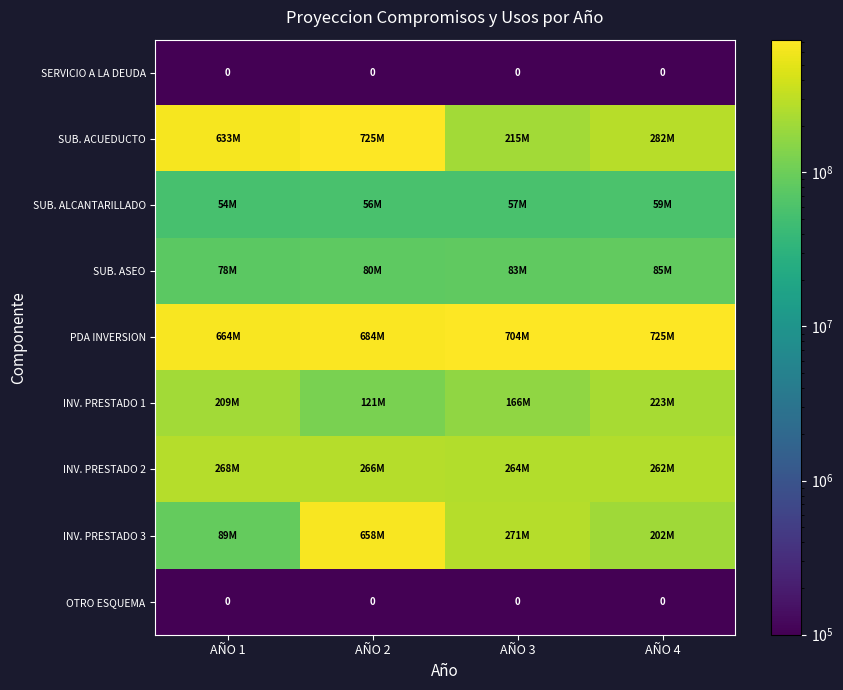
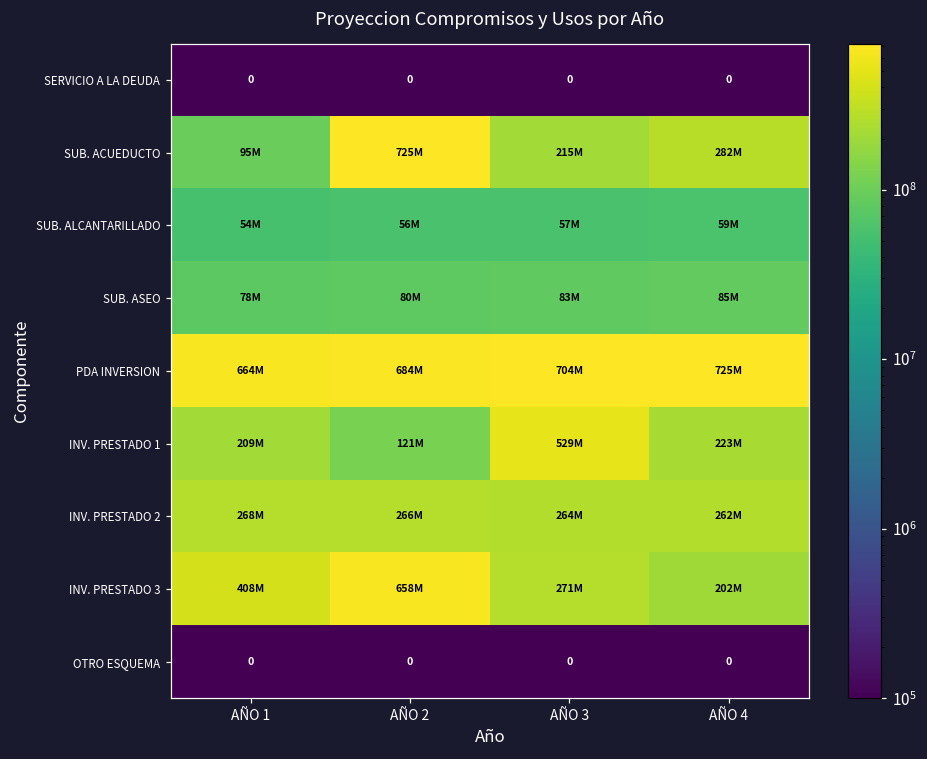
  {
    "SERVICIO A LA DEUDA": {
      "AÑO 1": "0",
      "AÑO 2": "0",
      "AÑO 3": "0",
      "AÑO 4": "0"
    },
    "SUB. ACUEDUCTO": {
-     "AÑO 1": "633M",
+     "AÑO 1": "95M",
      "AÑO 2": "725M",
      "AÑO 3": "215M",
      "AÑO 4": "282M"
    },
    "SUB. ALCANTARILLADO": {
      "AÑO 1": "54M",
      "AÑO 2": "56M",
      "AÑO 3": "57M",
      "AÑO 4": "59M"
    },
    "SUB. ASEO": {
      "AÑO 1": "78M",
      "AÑO 2": "80M",
      "AÑO 3": "83M",
      "AÑO 4": "85M"
    },
    "PDA INVERSION": {
      "AÑO 1": "664M",
      "AÑO 2": "684M",
      "AÑO 3": "704M",
      "AÑO 4": "725M"
    },
    "INV. PRESTADO 1": {
      "AÑO 1": "209M",
      "AÑO 2": "121M",
-     "AÑO 3": "166M",
+     "AÑO 3": "529M",
      "AÑO 4": "223M"
    },
    "INV. PRESTADO 2": {
      "AÑO 1": "268M",
      "AÑO 2": "266M",
      "AÑO 3": "264M",
      "AÑO 4": "262M"
    },
    "INV. PRESTADO 3": {
-     "AÑO 1": "89M",
+     "AÑO 1": "408M",
      "AÑO 2": "658M",
      "AÑO 3": "271M",
      "AÑO 4": "202M"
    },
    "OTRO ESQUEMA": {
      "AÑO 1": "0",
      "AÑO 2": "0",
      "AÑO 3": "0",
      "AÑO 4": "0"
    }
  }
